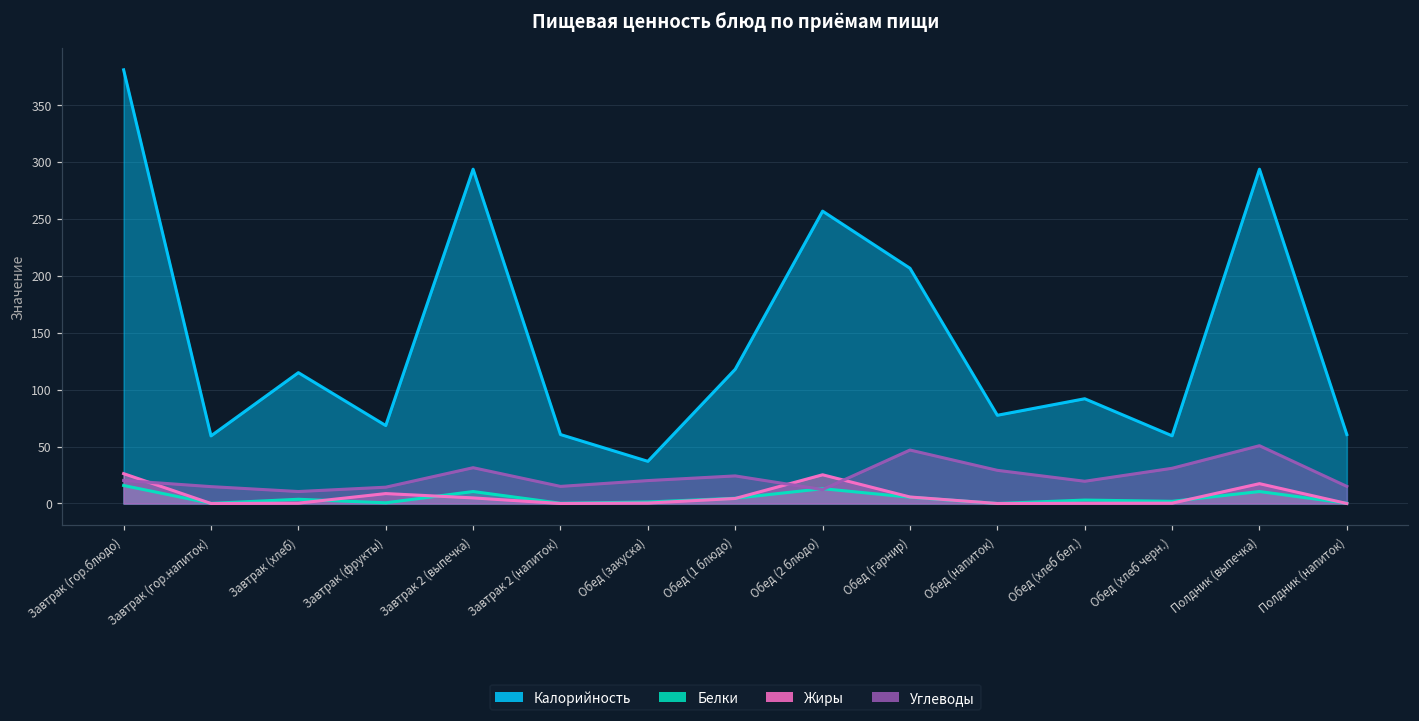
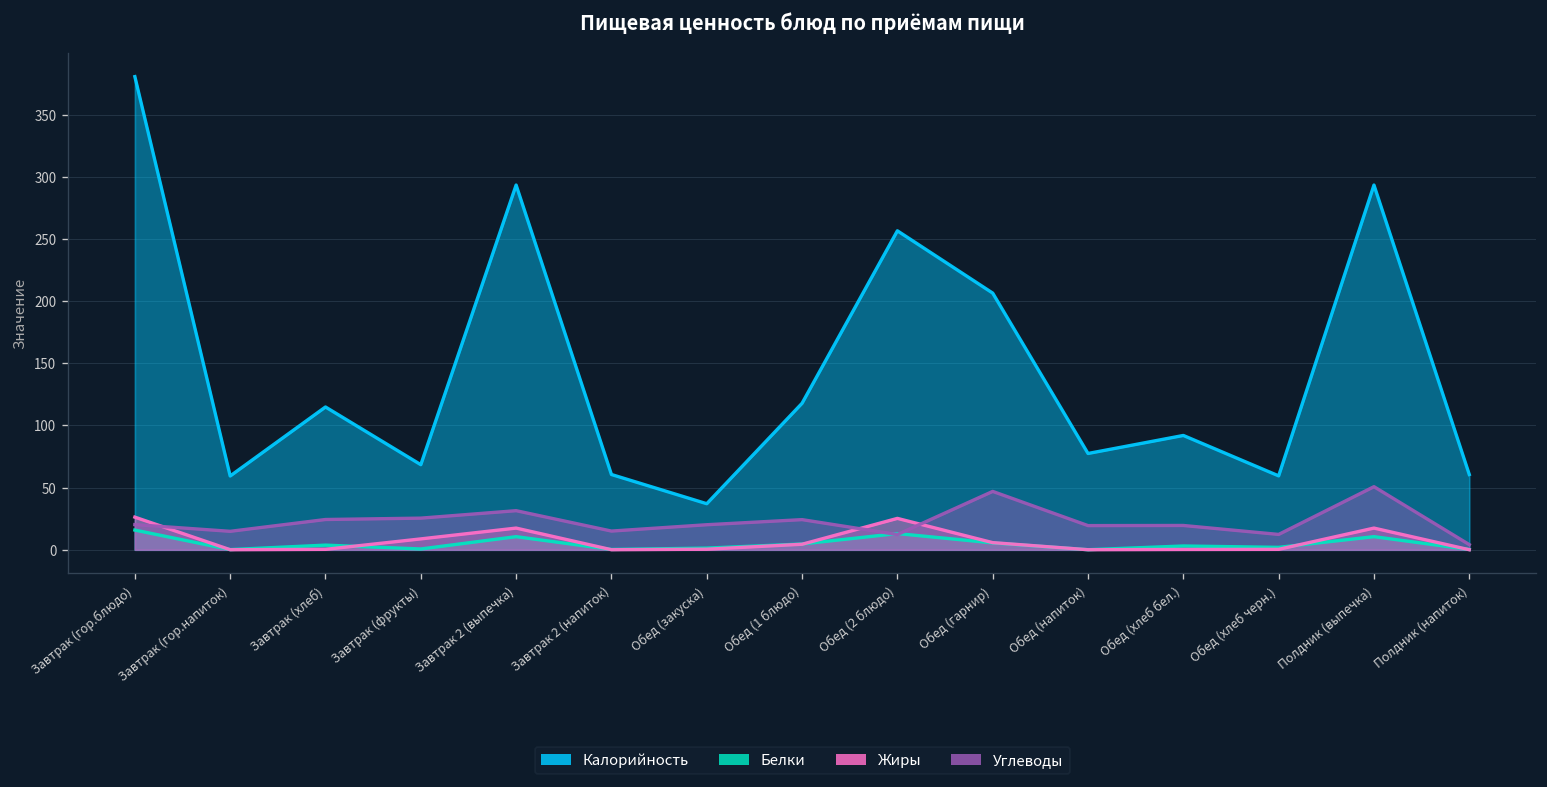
  {
    "Жиры": {
      "Завтрак (гор.блюдо)": 26,
      "Завтрак (хлеб)": 0,
      "Завтрак (фрукты)": 9,
-     "Завтрак 2 (выпечка)": 5,
+     "Завтрак 2 (выпечка)": 17,
      "Обед (2 блюдо)": 25,
      "Обед (хлеб бел.)": 0,
      "Полдник (выпечка)": 17
    },
    "Углеводы": {
      "Завтрак (гор.блюдо)": 20,
      "Завтрак (гор.напиток)": 15,
-     "Завтрак (хлеб)": 11,
-     "Завтрак (фрукты)": 14,
+     "Завтрак (хлеб)": 24,
+     "Завтрак (фрукты)": 25,
      "Завтрак 2 (выпечка)": 31,
      "Завтрак 2 (напиток)": 15,
      "Обед (закуска)": 20,
      "Обед (1 блюдо)": 24,
      "Обед (гарнир)": 47,
-     "Обед (напиток)": 29,
+     "Обед (напиток)": 19,
      "Обед (хлеб бел.)": 20,
-     "Обед (хлеб черн.)": 31,
+     "Обед (хлеб черн.)": 12,
      "Полдник (выпечка)": 51,
-     "Полдник (напиток)": 15
+     "Полдник (напиток)": 4
    }
  }
